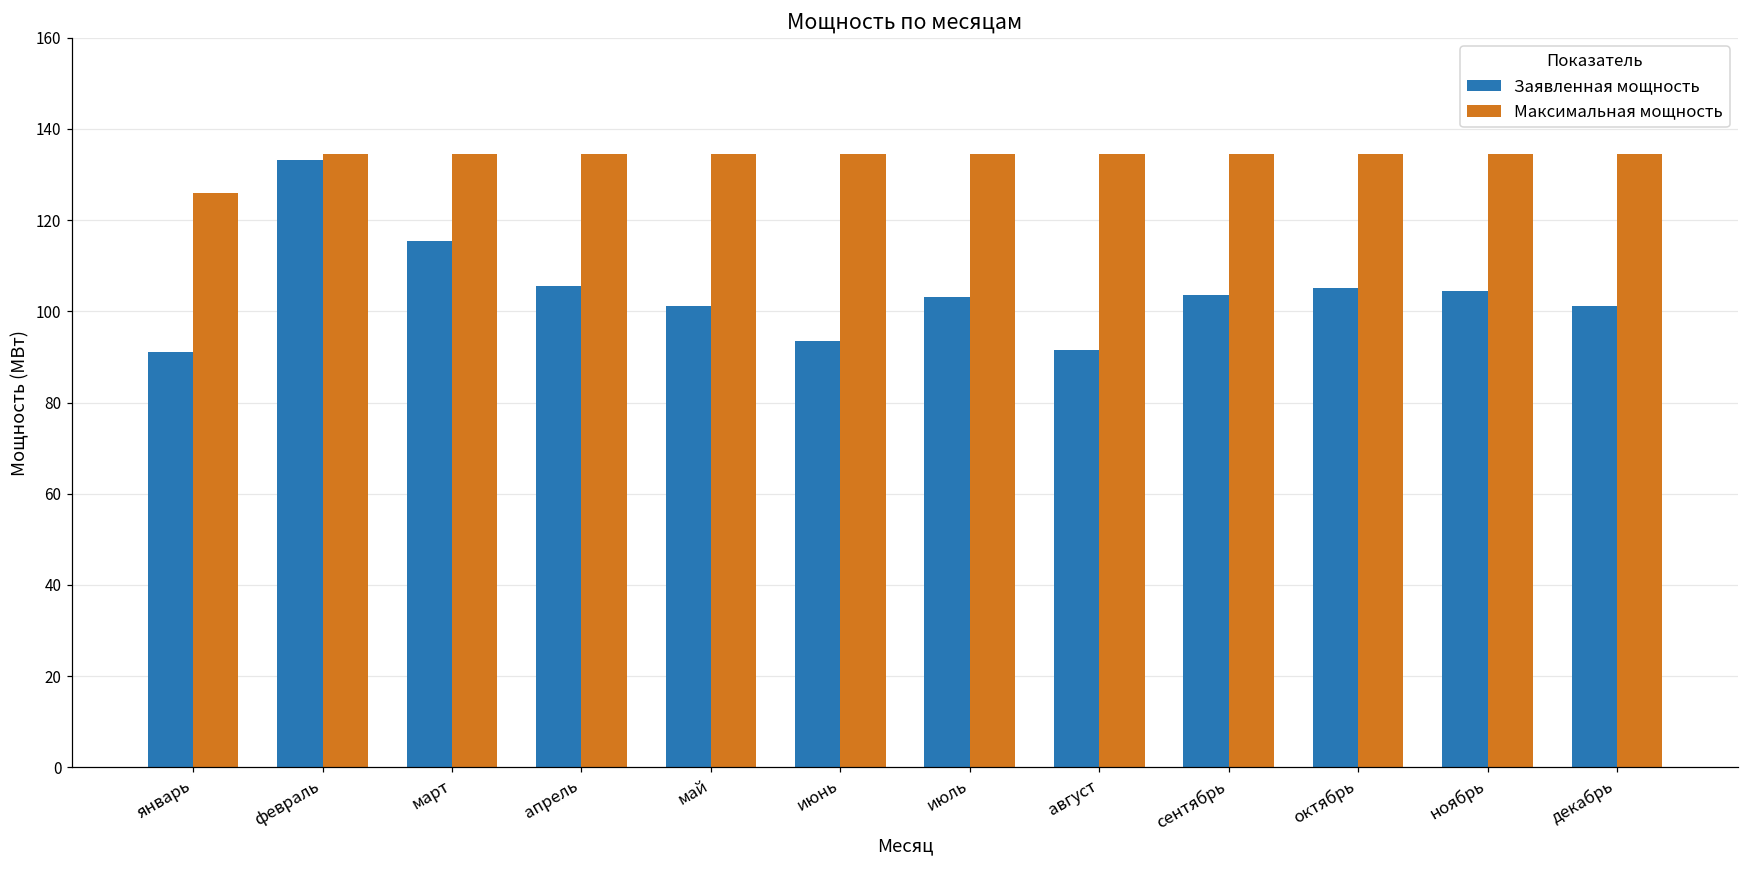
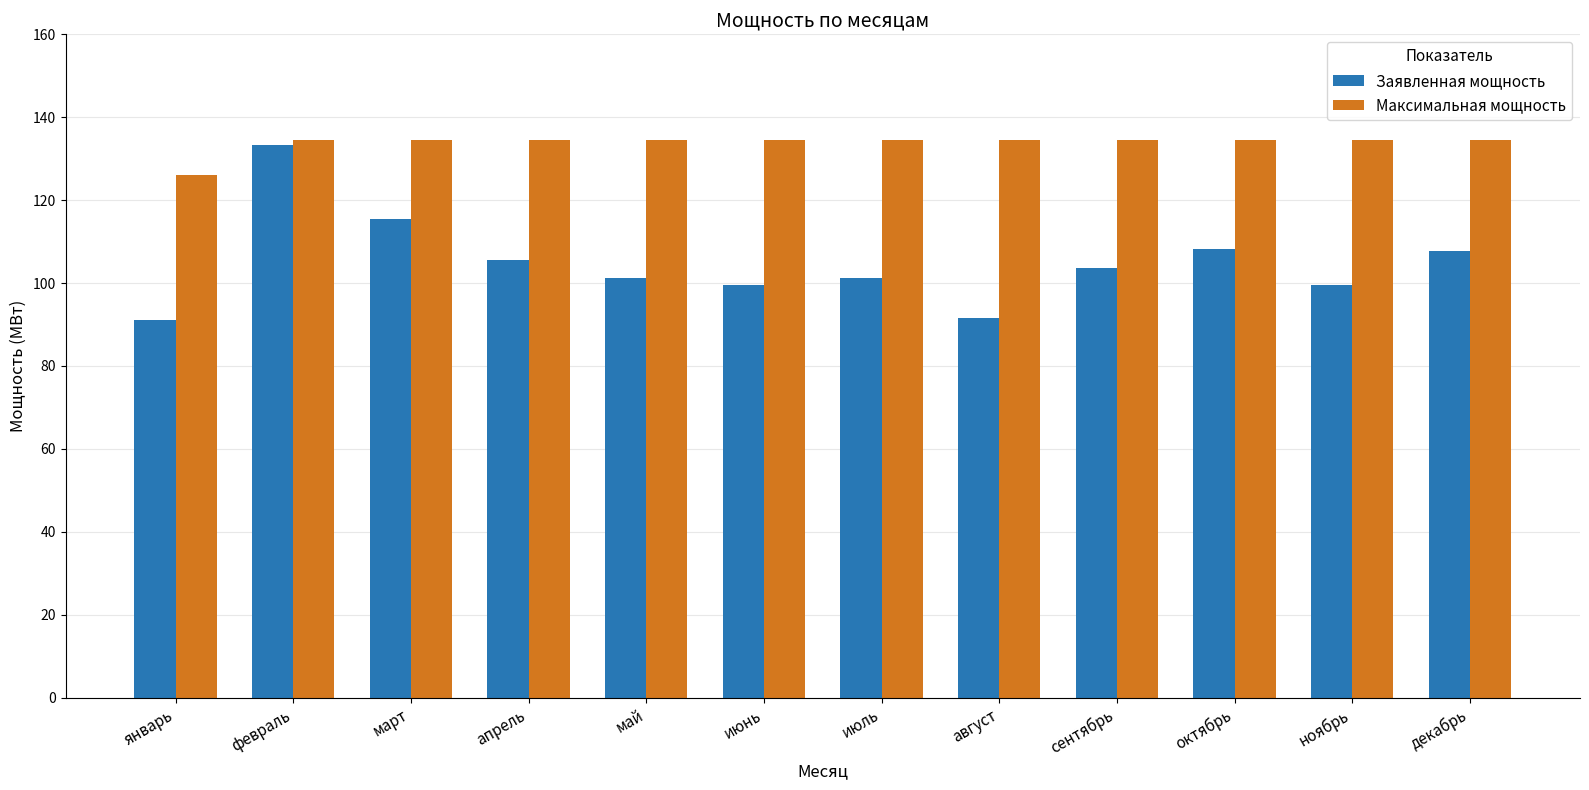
  {
    "Заявленная мощность": {
      "январь": 91,
      "февраль": 133,
      "март": 115,
      "апрель": 106,
      "май": 101,
-     "июнь": 94,
-     "июль": 103,
+     "июнь": 99,
+     "июль": 101,
      "август": 92,
      "сентябрь": 104,
-     "октябрь": 105,
-     "ноябрь": 105,
-     "декабрь": 101
+     "октябрь": 108,
+     "ноябрь": 99,
+     "декабрь": 108
    },
    "Максимальная мощность": {
      "январь": 126,
      "февраль": 135,
      "март": 135,
      "апрель": 135,
      "май": 135,
      "июнь": 135,
      "июль": 135,
      "август": 135,
      "сентябрь": 135,
      "октябрь": 135,
      "ноябрь": 135,
      "декабрь": 135
    }
  }
